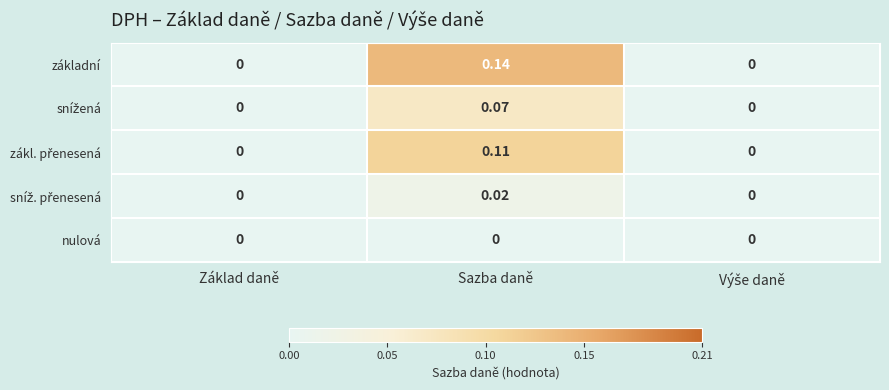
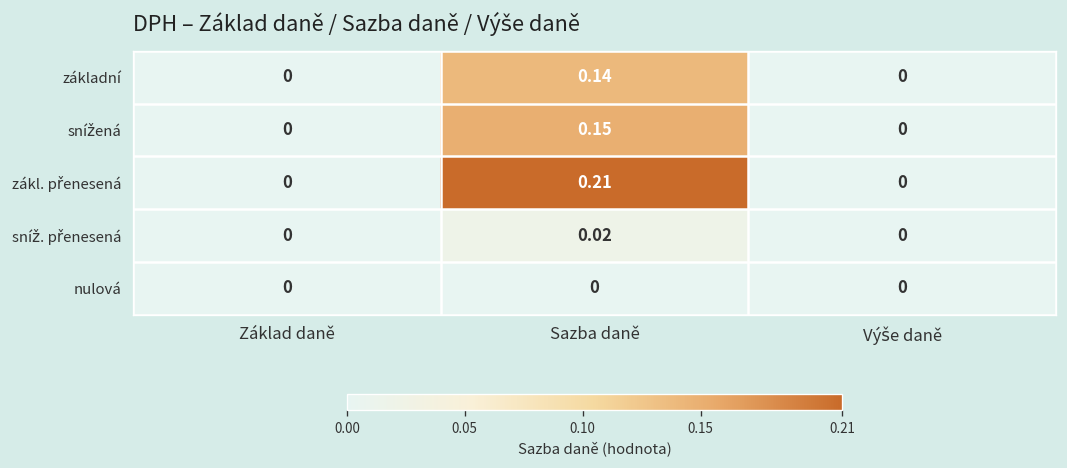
  {
    "základní": {
      "Základ daně": 0,
      "Sazba daně": 0.14,
      "Výše daně": 0
    },
    "snížená": {
      "Základ daně": 0,
-     "Sazba daně": 0.07,
+     "Sazba daně": 0.15,
      "Výše daně": 0
    },
    "zákl. přenesená": {
      "Základ daně": 0,
-     "Sazba daně": 0.11,
+     "Sazba daně": 0.21,
      "Výše daně": 0
    },
    "sníž. přenesená": {
      "Základ daně": 0,
      "Sazba daně": 0.02,
      "Výše daně": 0
    },
    "nulová": {
      "Základ daně": 0,
      "Sazba daně": 0,
      "Výše daně": 0
    }
  }
